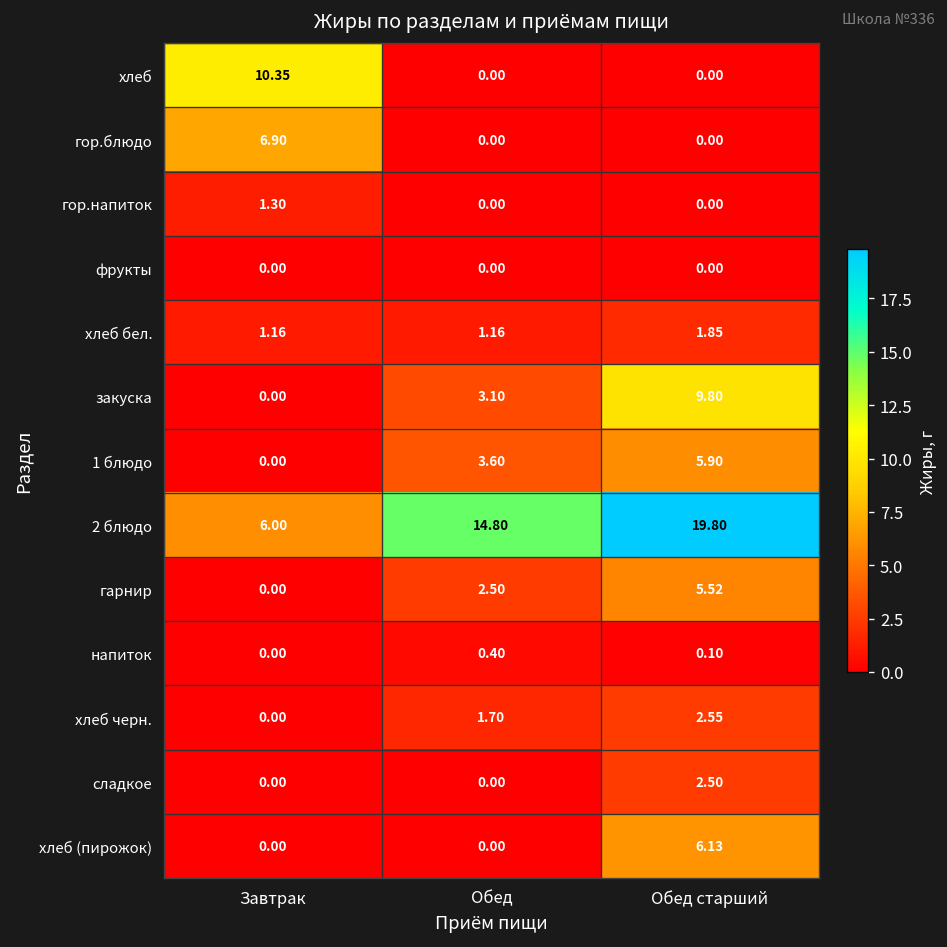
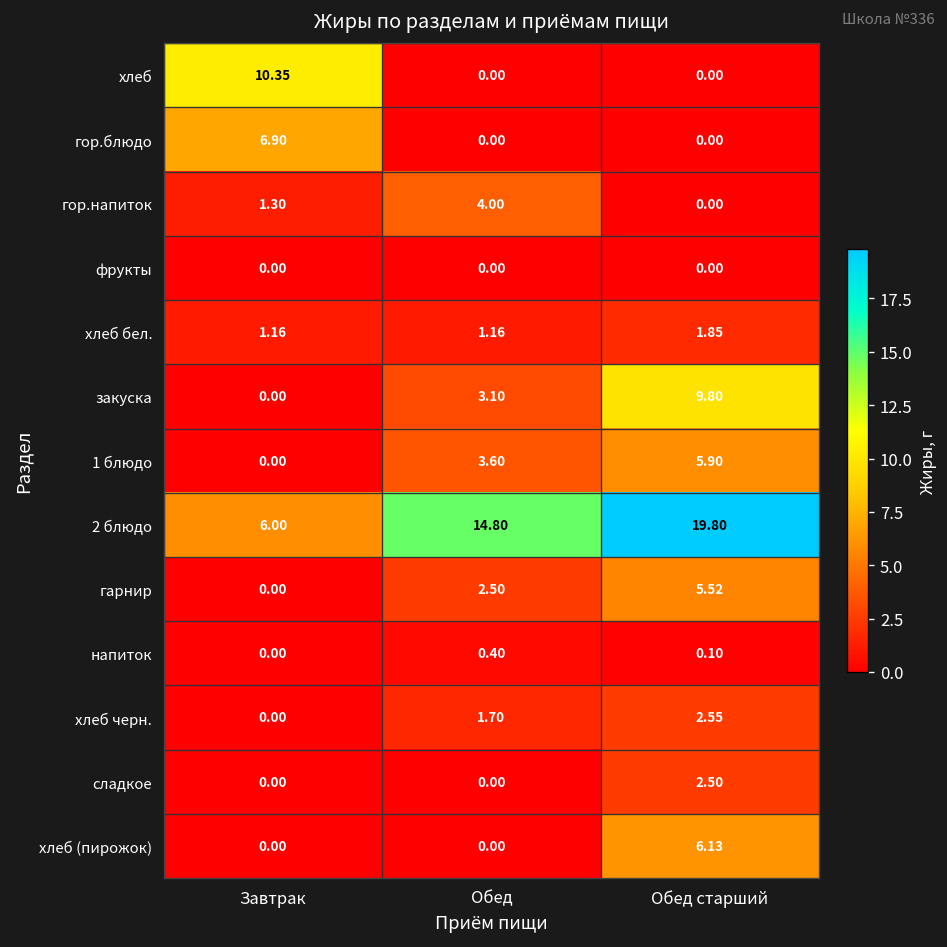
  {
    "хлеб": {
      "Завтрак": 10.35,
      "Обед": 0.00,
      "Обед старший": 0.00
    },
    "гор.блюдо": {
      "Завтрак": 6.90,
      "Обед": 0.00,
      "Обед старший": 0.00
    },
    "гор.напиток": {
      "Завтрак": 1.30,
-     "Обед": 0.00,
+     "Обед": 4.00,
      "Обед старший": 0.00
    },
    "фрукты": {
      "Завтрак": 0.00,
      "Обед": 0.00,
      "Обед старший": 0.00
    },
    "хлеб бел.": {
      "Завтрак": 1.16,
      "Обед": 1.16,
      "Обед старший": 1.85
    },
    "закуска": {
      "Завтрак": 0.00,
      "Обед": 3.10,
      "Обед старший": 9.80
    },
    "1 блюдо": {
      "Завтрак": 0.00,
      "Обед": 3.60,
      "Обед старший": 5.90
    },
    "2 блюдо": {
      "Завтрак": 6.00,
      "Обед": 14.80,
      "Обед старший": 19.80
    },
    "гарнир": {
      "Завтрак": 0.00,
      "Обед": 2.50,
      "Обед старший": 5.52
    },
    "напиток": {
      "Завтрак": 0.00,
      "Обед": 0.40,
      "Обед старший": 0.10
    },
    "хлеб черн.": {
      "Завтрак": 0.00,
      "Обед": 1.70,
      "Обед старший": 2.55
    },
    "сладкое": {
      "Завтрак": 0.00,
      "Обед": 0.00,
      "Обед старший": 2.50
    },
    "хлеб (пирожок)": {
      "Завтрак": 0.00,
      "Обед": 0.00,
      "Обед старший": 6.13
    }
  }
